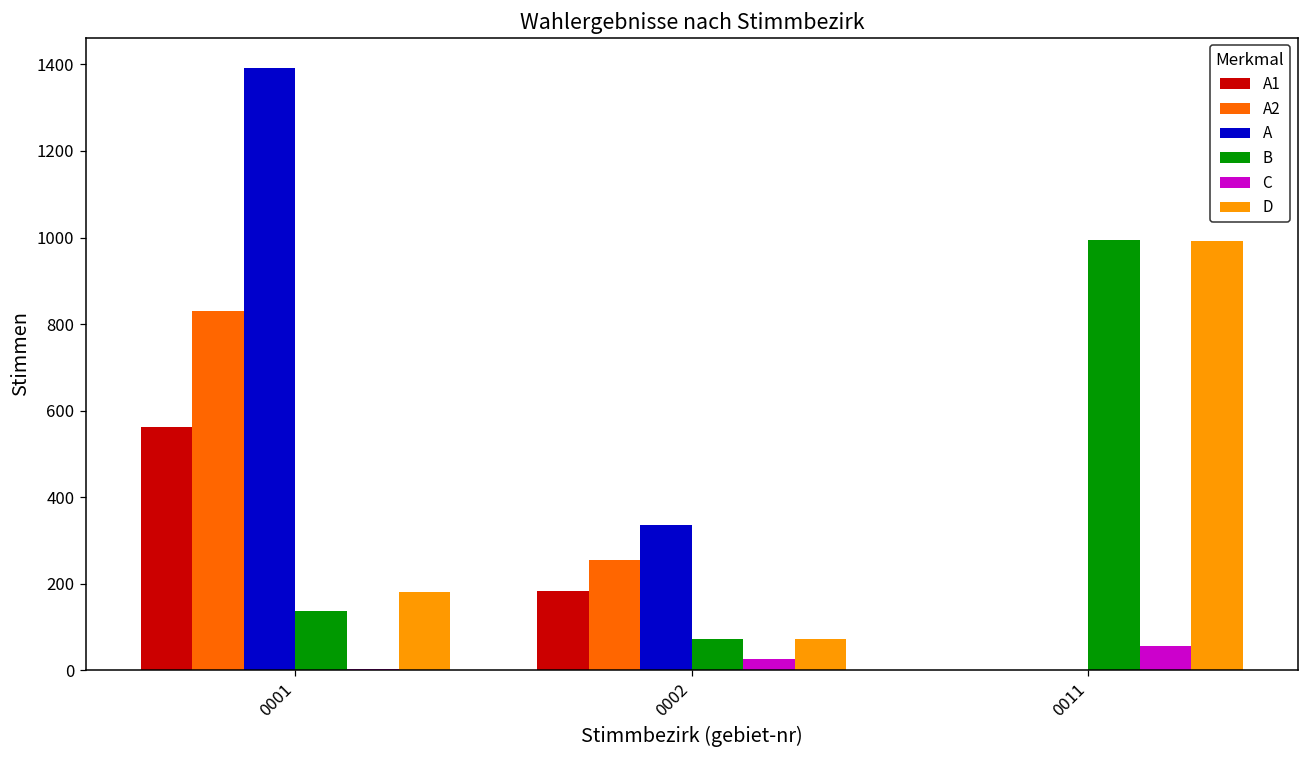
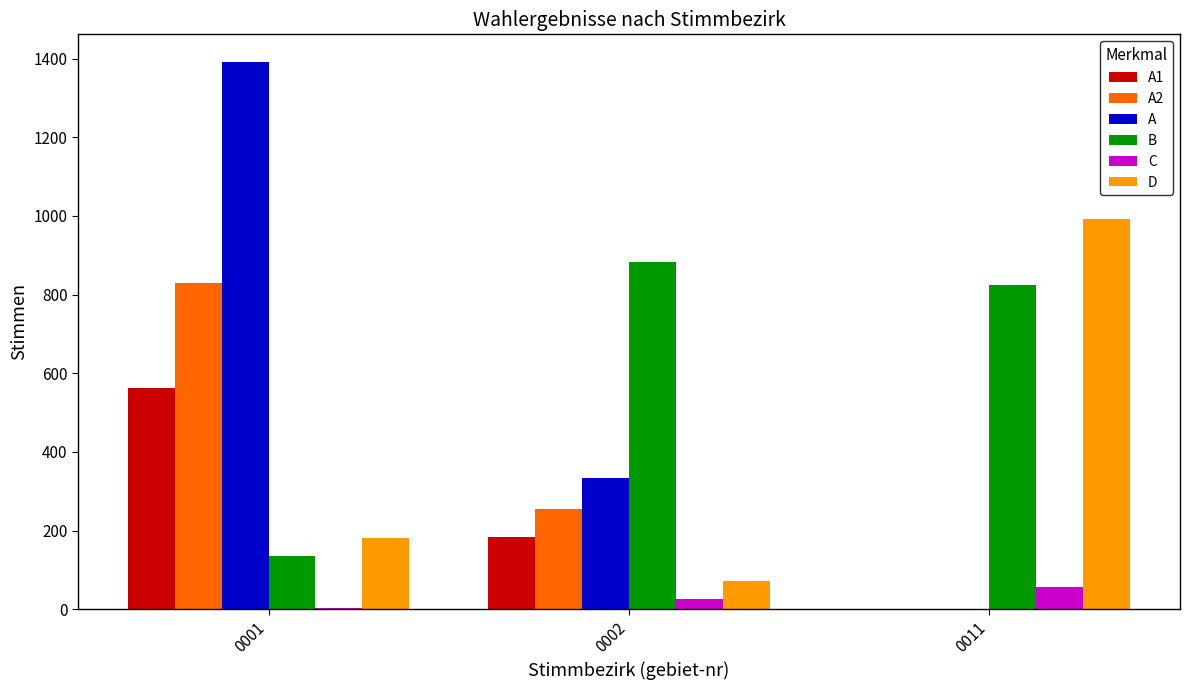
  {
    "A1": {
      "0001": 560,
      "0002": 180,
      "0011": 0
    },
    "A": {
      "0001": 1390,
      "0002": 340,
      "0011": 0
    },
    "B": {
      "0001": 140,
-     "0002": 70,
-     "0011": 990
+     "0002": 880,
+     "0011": 820
    },
    "C": {
      "0002": 30,
      "0011": 60
    }
  }
